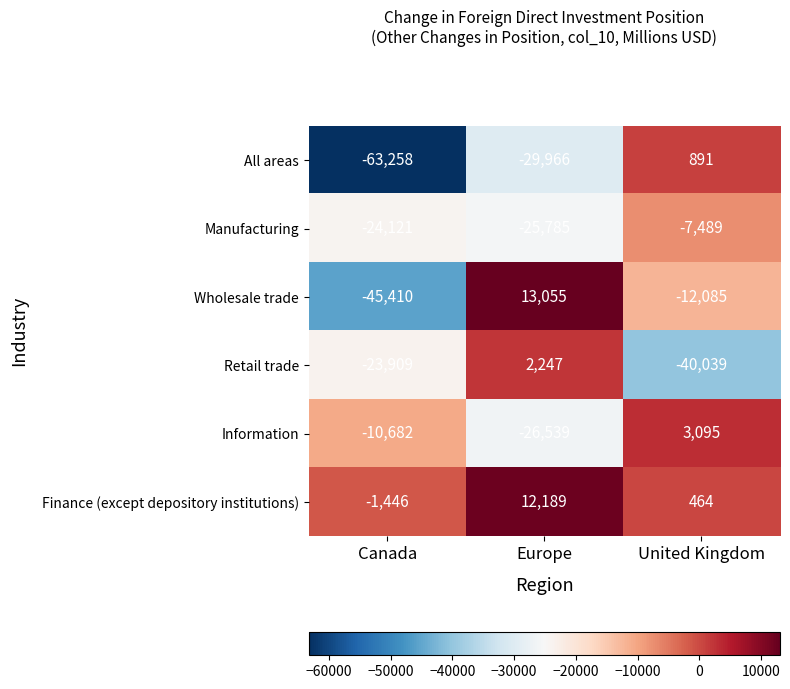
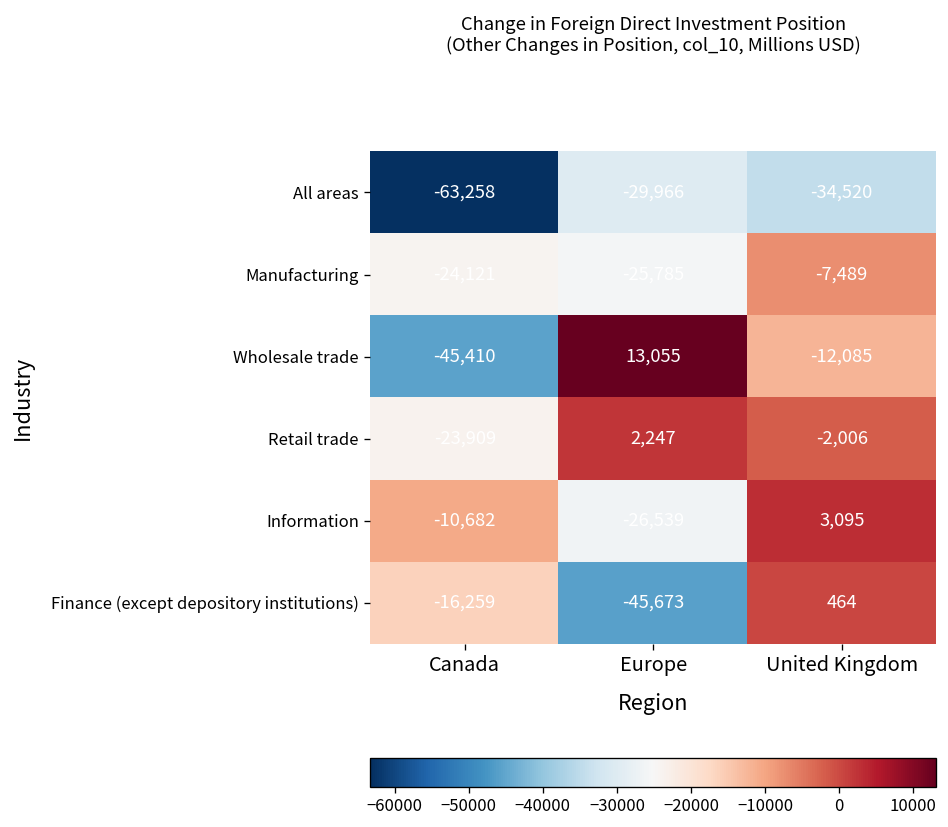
  {
    "All areas": {
      "Canada": "-63,258",
-     "United Kingdom": "891"
+     "United Kingdom": "-34,520"
    },
    "Manufacturing": {
      "United Kingdom": "-7,489"
    },
    "Wholesale trade": {
      "Canada": "-45,410",
      "Europe": "13,055",
      "United Kingdom": "-12,085"
    },
    "Retail trade": {
      "Europe": "2,247",
-     "United Kingdom": "-40,039"
+     "United Kingdom": "-2,006"
    },
    "Information": {
      "Canada": "-10,682",
      "United Kingdom": "3,095"
    },
    "Finance (except depository institutions)": {
-     "Canada": "-1,446",
-     "Europe": "12,189",
+     "Canada": "-16,259",
+     "Europe": "-45,673",
      "United Kingdom": "464"
    }
  }
